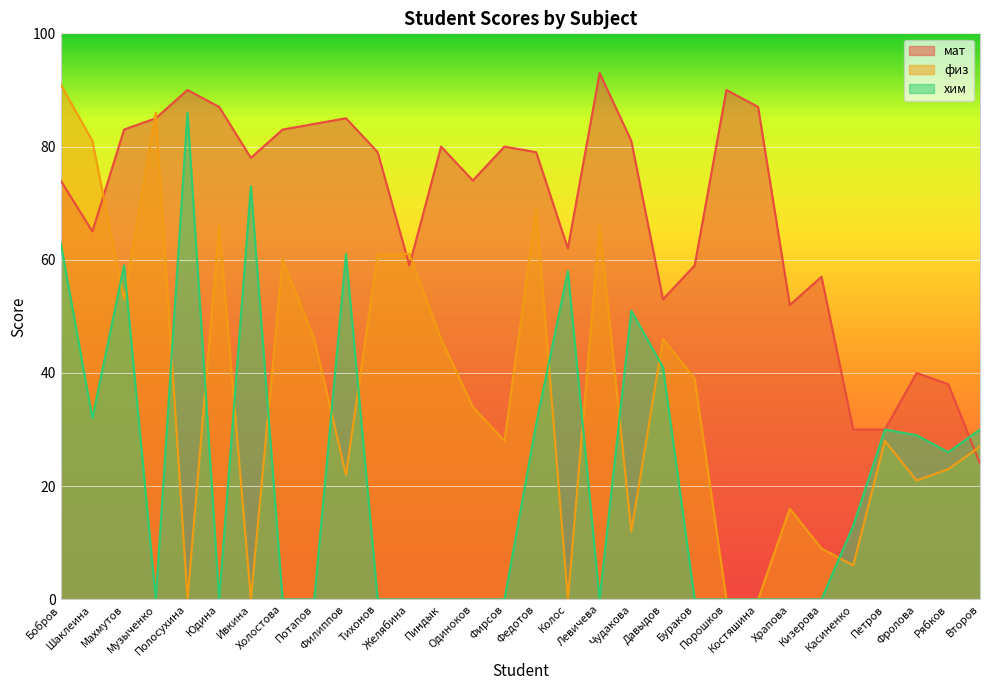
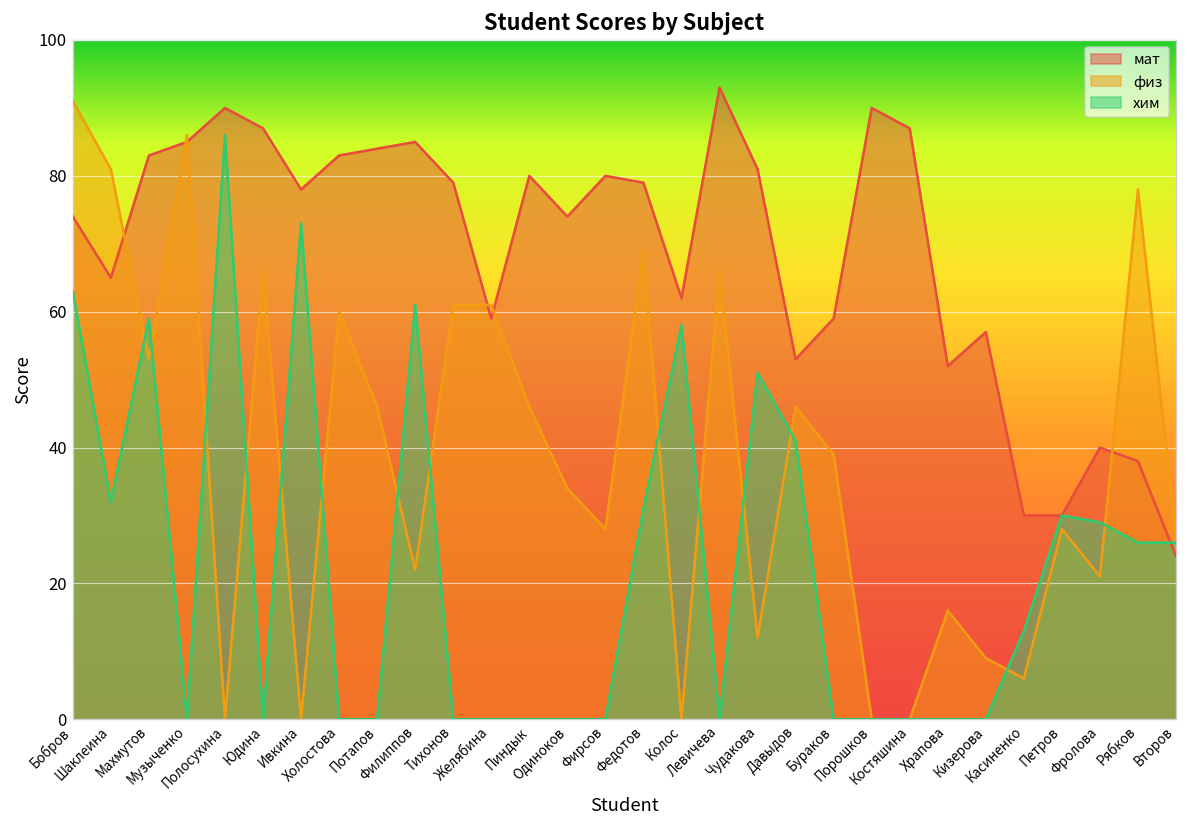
  {
    "мат": {
      "Бобров": 74,
      "Шаклеина": 65,
      "Махмутов": 83,
      "Музыченко": 85,
      "Полосухина": 90,
      "Юдина": 87,
      "Ивкина": 78,
      "Холостова": 83,
      "Потапов": 84,
      "Филиппов": 85,
      "Тихонов": 79,
      "Желябина": 59,
      "Пиндык": 80,
      "Одиноков": 74,
      "Фирсов": 80,
      "Федотов": 79,
      "Колос": 62,
      "Левичева": 93,
      "Чудакова": 81,
      "Давыдов": 53,
      "Бураков": 59,
      "Порошков": 90,
      "Костяшина": 87,
      "Храпова": 52,
      "Кизерова": 57,
      "Касиненко": 30,
      "Фролова": 40,
      "Рябков": 38,
      "Второв": 24
    },
    "физ": {
      "Бобров": 91,
      "Шаклеина": 81,
      "Махмутов": 53,
      "Музыченко": 86,
      "Полосухина": 0,
      "Юдина": 66,
      "Ивкина": 0,
      "Холостова": 60,
      "Потапов": 46,
      "Филиппов": 22,
      "Тихонов": 61,
      "Желябина": 61,
      "Пиндык": 46,
      "Одиноков": 34,
      "Фирсов": 28,
      "Федотов": 69,
      "Колос": 0,
      "Левичева": 66,
      "Чудакова": 12,
      "Давыдов": 46,
      "Бураков": 39,
      "Храпова": 16,
      "Кизерова": 9,
      "Касиненко": 6,
      "Петров": 28,
      "Фролова": 21,
-     "Рябков": 23,
+     "Рябков": 78,
      "Второв": 27
    },
    "хим": {
      "Бобров": 63,
      "Шаклеина": 32,
      "Махмутов": 59,
      "Музыченко": 0,
      "Полосухина": 86,
      "Юдина": 0,
      "Ивкина": 73,
      "Холостова": 0,
      "Потапов": 0,
      "Филиппов": 61,
      "Тихонов": 0,
      "Желябина": 0,
      "Пиндык": 0,
      "Одиноков": 0,
      "Фирсов": 0,
      "Федотов": 31,
      "Колос": 58,
      "Левичева": 0,
      "Чудакова": 51,
      "Давыдов": 41,
      "Бураков": 0,
      "Храпова": 0,
      "Кизерова": 0,
      "Касиненко": 13,
      "Фролова": 29,
      "Рябков": 26,
-     "Второв": 30
+     "Второв": 26
    }
  }
